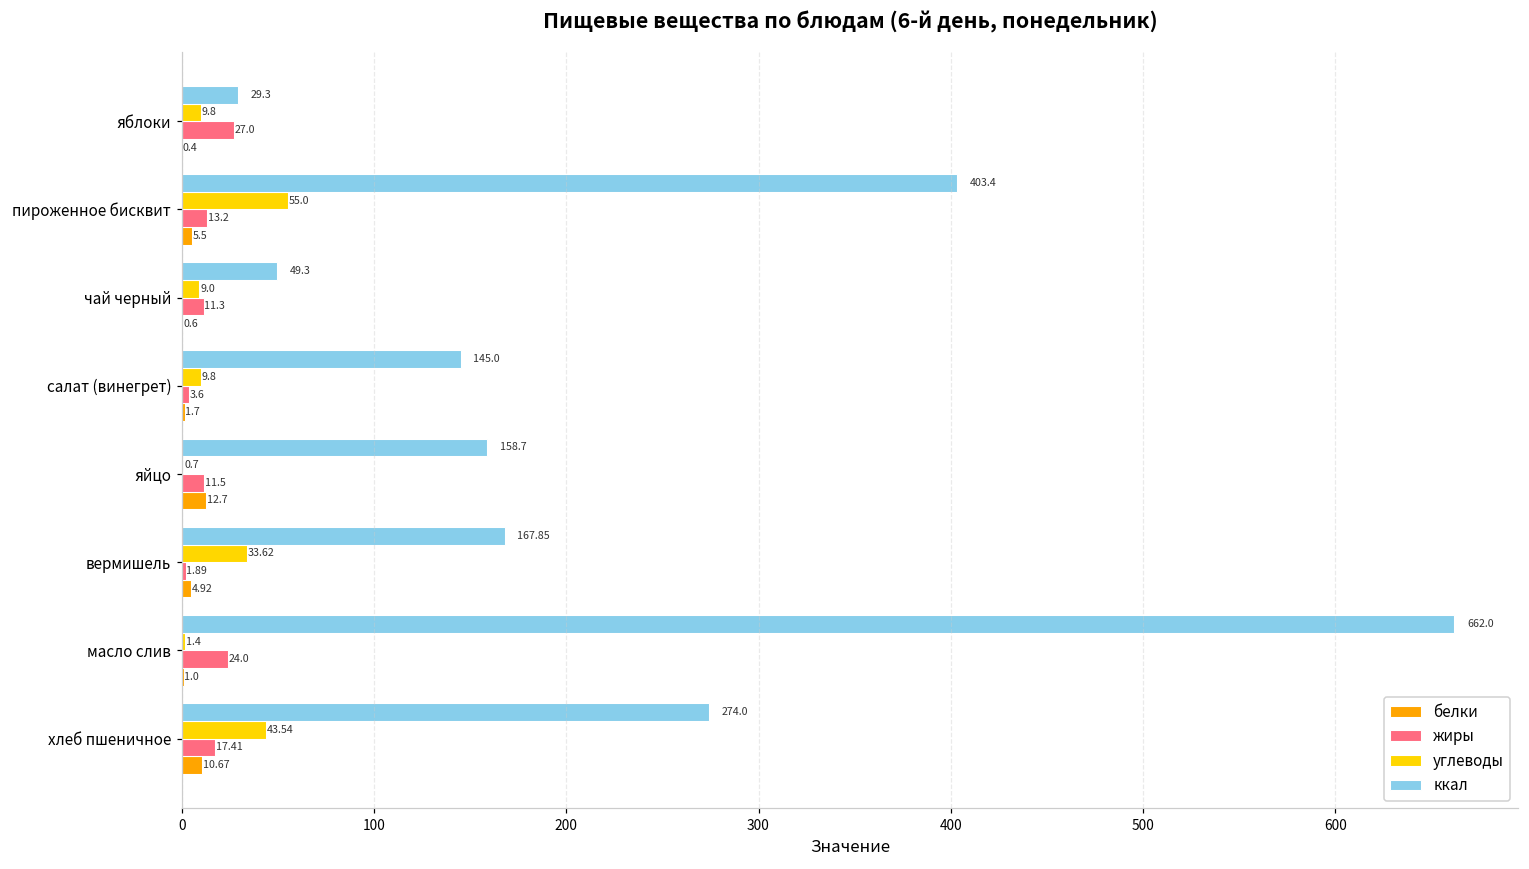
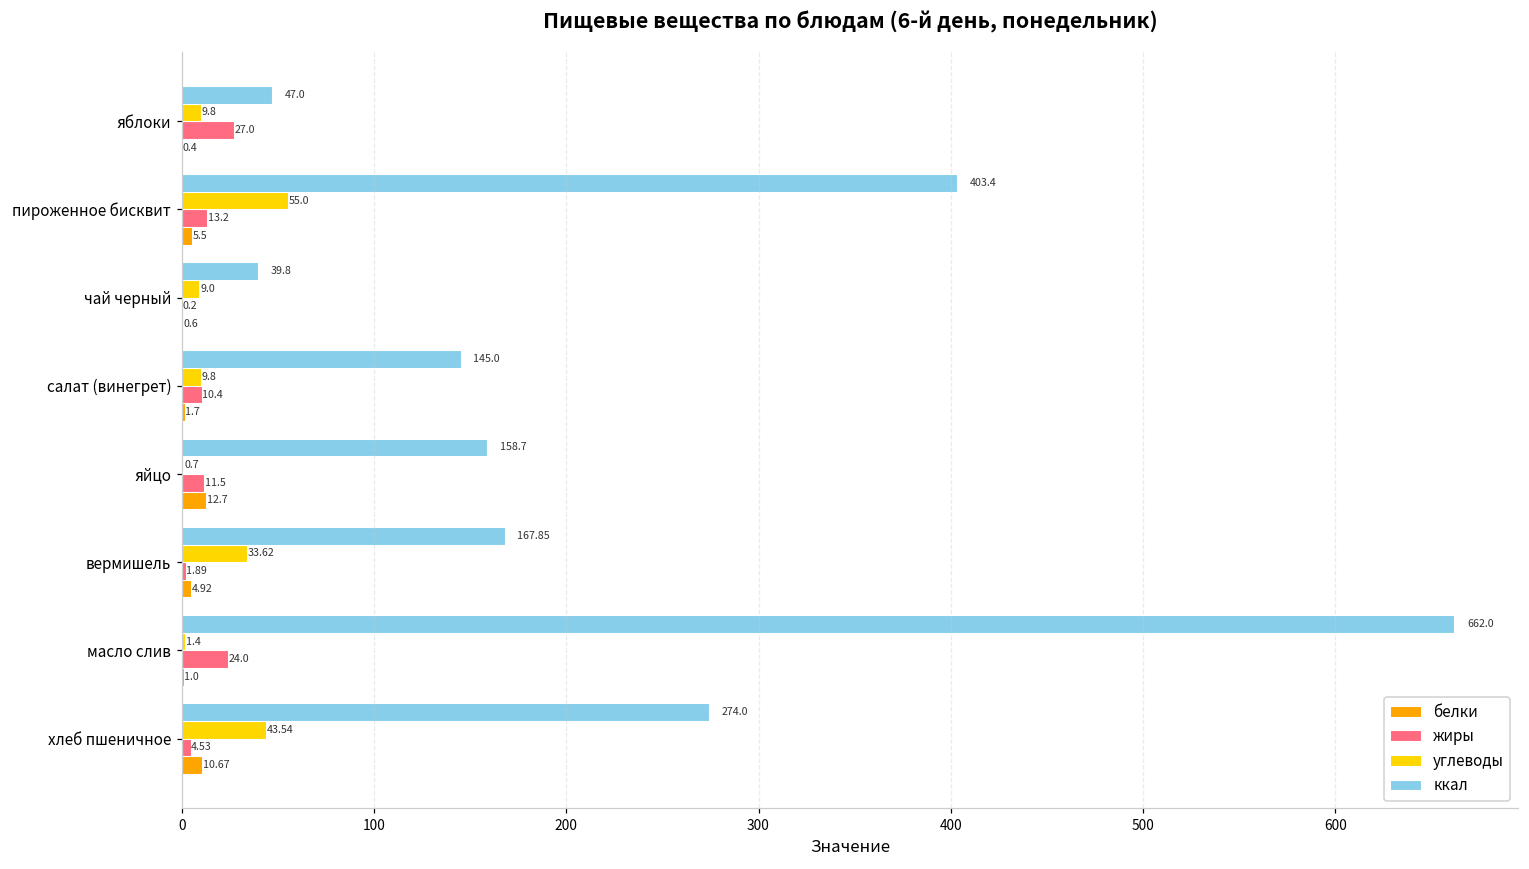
  {
    "жиры": {
      "яблоки": 27.0,
      "пироженное бисквит": 13.2,
-     "чай черный": 11.3,
-     "салат (винегрет)": 3.6,
+     "чай черный": 0.2,
+     "салат (винегрет)": 10.4,
      "яйцо": 11.5,
      "вермишель": 1.89,
      "масло слив": 24.0,
-     "хлеб пшеничное": 17.41
+     "хлеб пшеничное": 4.53
    },
    "ккал": {
-     "яблоки": 29.3,
+     "яблоки": 47.0,
      "пироженное бисквит": 403.4,
-     "чай черный": 49.3,
+     "чай черный": 39.8,
      "салат (винегрет)": 145.0,
      "яйцо": 158.7,
      "вермишель": 167.85,
      "масло слив": 662.0,
      "хлеб пшеничное": 274.0
    }
  }
